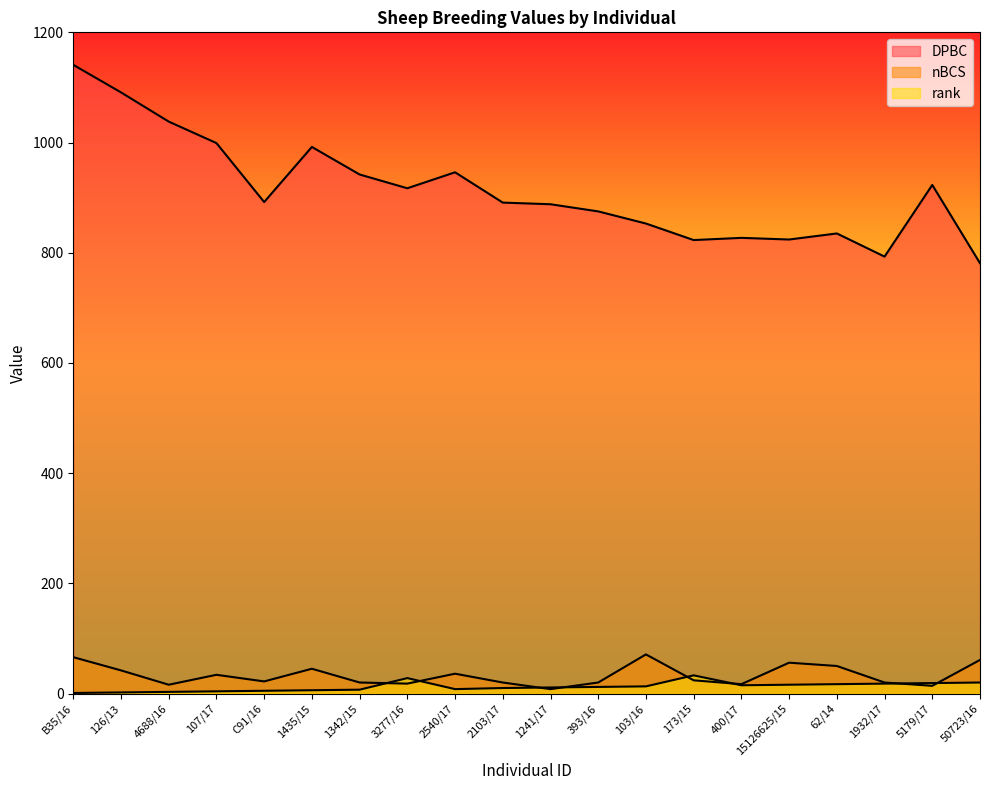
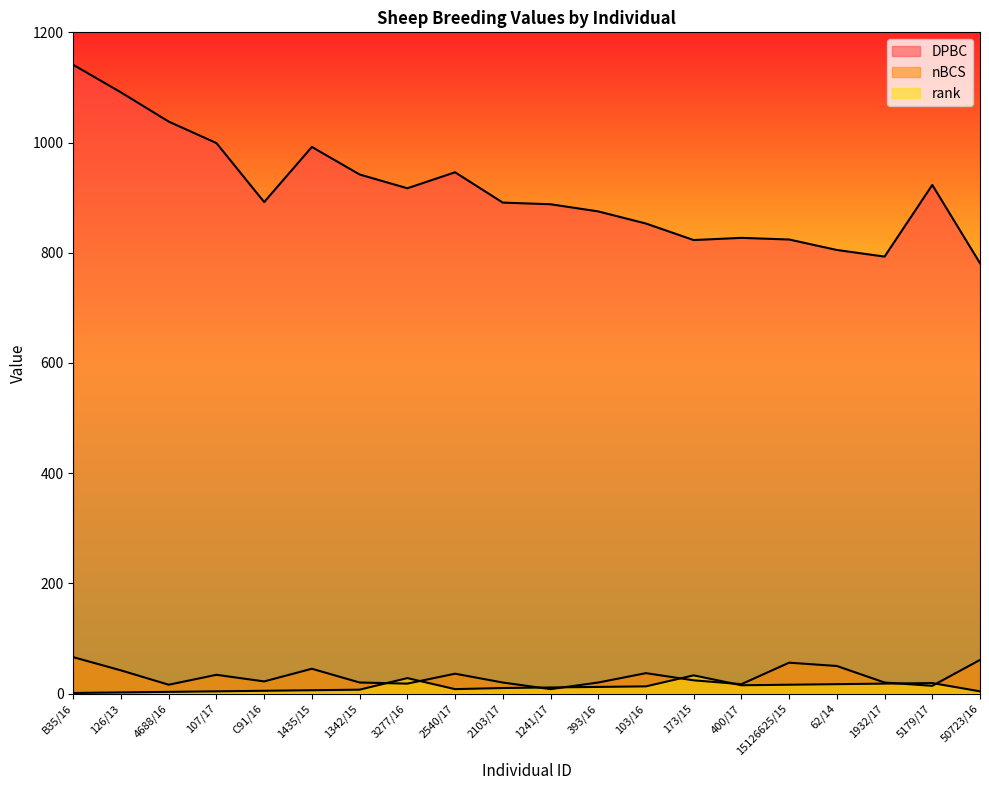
  {
    "DPBC": {
      "B35/16": 1140,
      "126/13": 1090,
      "4688/16": 1040,
      "107/17": 1000,
      "C91/16": 890,
      "1435/15": 990,
      "1342/15": 940,
      "3277/16": 920,
      "2540/17": 950,
      "2103/17": 890,
      "1241/17": 890,
      "393/16": 880,
      "103/16": 850,
      "173/15": 820,
      "400/17": 830,
      "15126625/15": 820,
-     "62/14": 840,
+     "62/14": 810,
      "1932/17": 790,
      "5179/17": 920,
      "50723/16": 780
    },
    "nBCS": {
      "B35/16": 70,
      "126/13": 40,
      "4688/16": 20,
      "107/17": 30,
      "C91/16": 20,
      "1435/15": 50,
      "1342/15": 20,
      "3277/16": 20,
      "2540/17": 40,
      "2103/17": 20,
      "393/16": 20,
-     "103/16": 70,
+     "103/16": 40,
      "173/15": 20,
      "15126625/15": 60,
      "62/14": 50,
      "5179/17": 10,
      "50723/16": 60
    },
    "rank": {
      "B35/16": 0,
      "126/13": 0,
      "4688/16": 0,
      "107/17": 0,
      "C91/16": 10,
      "1435/15": 10,
      "1342/15": 10,
      "3277/16": 30,
      "2540/17": 10,
      "2103/17": 10,
      "393/16": 10,
      "103/16": 10,
      "173/15": 30,
      "15126625/15": 20,
      "62/14": 20,
      "5179/17": 20,
-     "50723/16": 20
+     "50723/16": 0
    }
  }
